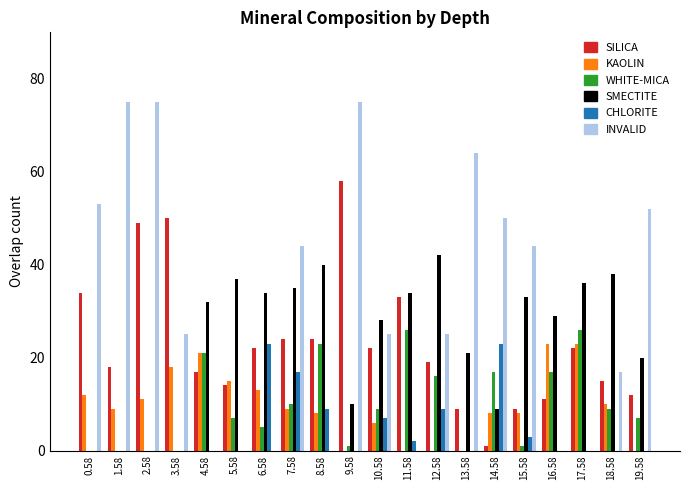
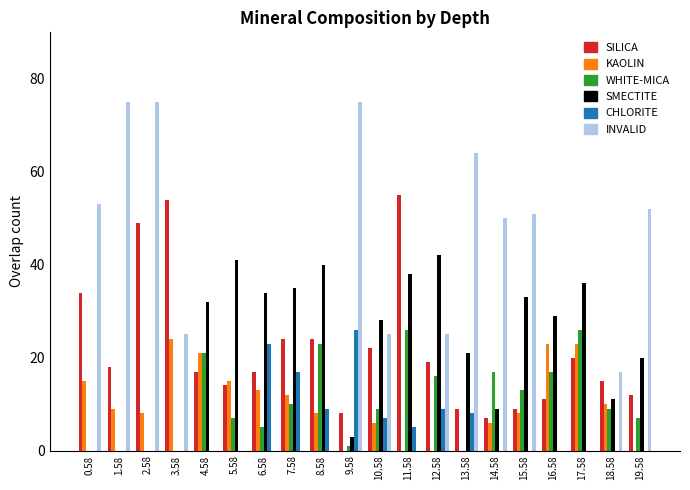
  {
    "SILICA": {
      "0.58": 34,
      "1.58": 18,
      "2.58": 49,
-     "3.58": 50,
+     "3.58": 54,
      "4.58": 17,
      "5.58": 14,
-     "6.58": 22,
+     "6.58": 17,
      "7.58": 24,
      "8.58": 24,
-     "9.58": 58,
+     "9.58": 8,
      "10.58": 22,
-     "11.58": 33,
+     "11.58": 55,
      "12.58": 19,
      "13.58": 9,
-     "14.58": 1,
+     "14.58": 7,
      "15.58": 9,
      "16.58": 11,
-     "17.58": 22,
+     "17.58": 20,
      "18.58": 15,
      "19.58": 12
    },
    "KAOLIN": {
-     "0.58": 12,
+     "0.58": 15,
      "1.58": 9,
-     "2.58": 11,
-     "3.58": 18,
+     "2.58": 8,
+     "3.58": 24,
      "4.58": 21,
      "5.58": 15,
      "6.58": 13,
-     "7.58": 9,
+     "7.58": 12,
      "8.58": 8,
      "9.58": 0,
      "10.58": 6,
      "11.58": 0,
      "12.58": 0,
      "13.58": 0,
-     "14.58": 8,
+     "14.58": 6,
      "15.58": 8,
      "16.58": 23,
      "17.58": 23,
      "18.58": 10,
      "19.58": 0
    },
    "WHITE-MICA": {
      "0.58": 0,
      "1.58": 0,
      "2.58": 0,
      "3.58": 0,
      "4.58": 21,
      "5.58": 7,
      "6.58": 5,
      "7.58": 10,
      "8.58": 23,
      "9.58": 1,
      "10.58": 9,
      "11.58": 26,
      "12.58": 16,
      "13.58": 0,
      "14.58": 17,
-     "15.58": 1,
+     "15.58": 13,
      "16.58": 17,
      "17.58": 26,
      "18.58": 9,
      "19.58": 7
    },
    "SMECTITE": {
      "0.58": 0,
      "1.58": 0,
      "2.58": 0,
      "3.58": 0,
      "4.58": 32,
-     "5.58": 37,
+     "5.58": 41,
      "6.58": 34,
      "7.58": 35,
      "8.58": 40,
-     "9.58": 10,
+     "9.58": 3,
      "10.58": 28,
-     "11.58": 34,
+     "11.58": 38,
      "12.58": 42,
      "13.58": 21,
      "14.58": 9,
      "15.58": 33,
      "16.58": 29,
      "17.58": 36,
-     "18.58": 38,
+     "18.58": 11,
      "19.58": 20
    },
    "CHLORITE": {
      "0.58": 0,
      "1.58": 0,
      "2.58": 0,
      "3.58": 0,
      "4.58": 0,
      "5.58": 0,
      "6.58": 23,
      "7.58": 17,
      "8.58": 9,
-     "9.58": 0,
+     "9.58": 26,
      "10.58": 7,
-     "11.58": 2,
+     "11.58": 5,
      "12.58": 9,
-     "13.58": 0,
-     "14.58": 23,
-     "15.58": 3,
+     "13.58": 8,
+     "14.58": 0,
+     "15.58": 0,
      "16.58": 0,
      "17.58": 0,
      "18.58": 0,
      "19.58": 0
    },
    "INVALID": {
      "0.58": 53,
      "1.58": 75,
      "2.58": 75,
      "3.58": 25,
      "4.58": 0,
      "5.58": 0,
      "6.58": 0,
-     "7.58": 44,
+     "7.58": 0,
      "8.58": 0,
      "9.58": 75,
      "10.58": 25,
      "11.58": 0,
      "12.58": 25,
      "13.58": 64,
      "14.58": 50,
-     "15.58": 44,
+     "15.58": 51,
      "16.58": 0,
      "17.58": 0,
      "18.58": 17,
      "19.58": 52
    }
  }
